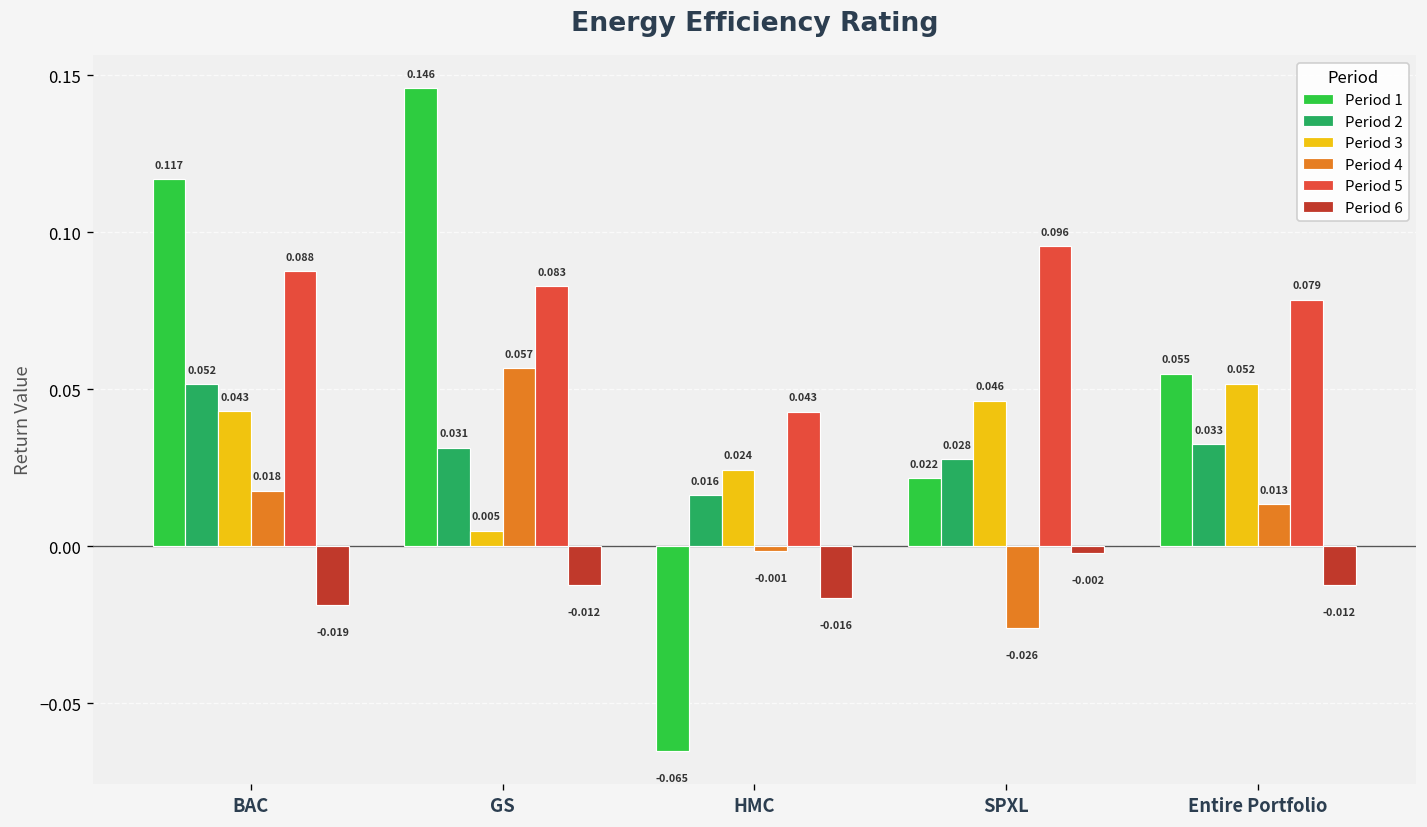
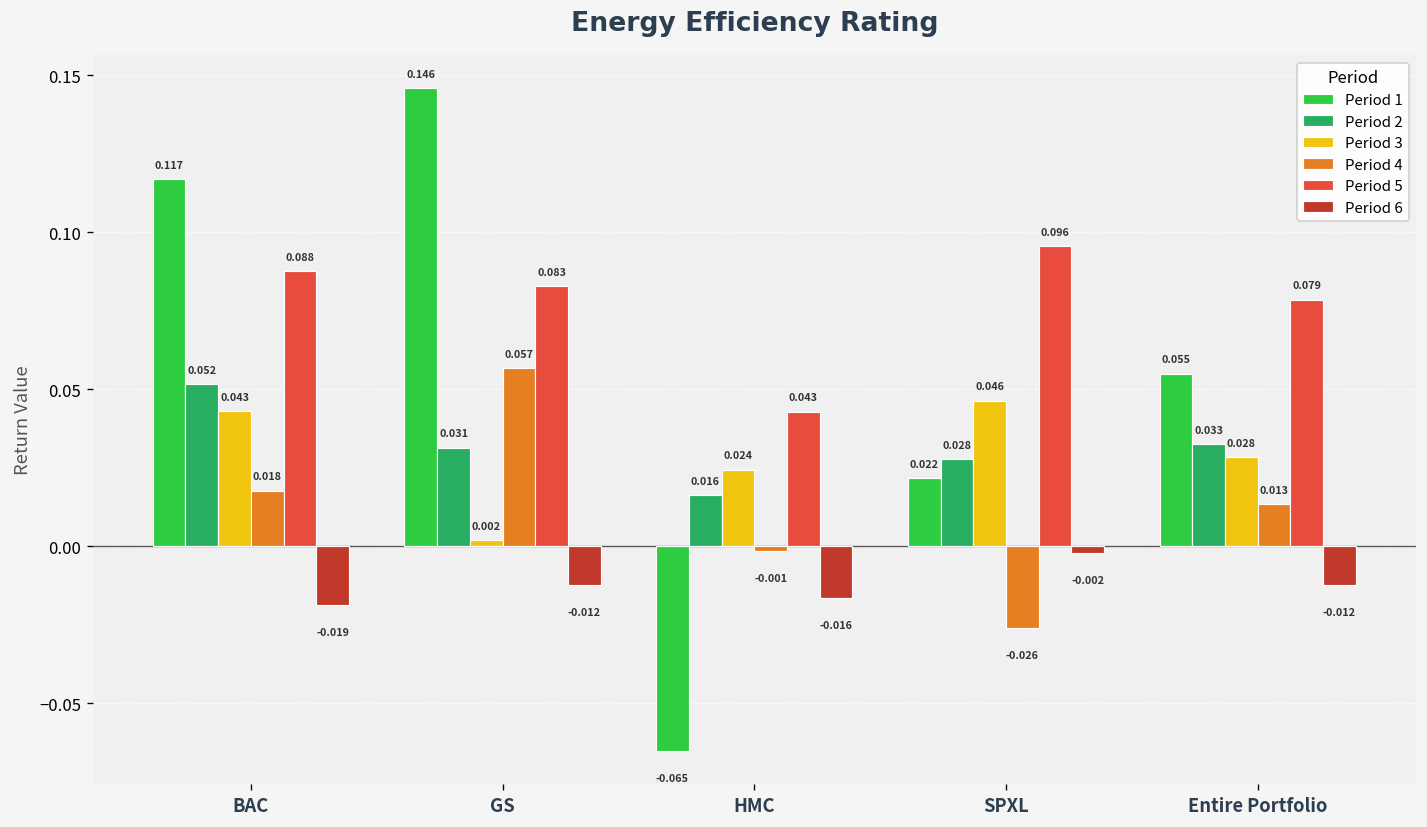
  {
    "Period 3": {
      "BAC": 0.043,
-     "GS": 0.005,
+     "GS": 0.002,
      "HMC": 0.024,
      "SPXL": 0.046,
-     "Entire Portfolio": 0.052
+     "Entire Portfolio": 0.028
    }
  }
